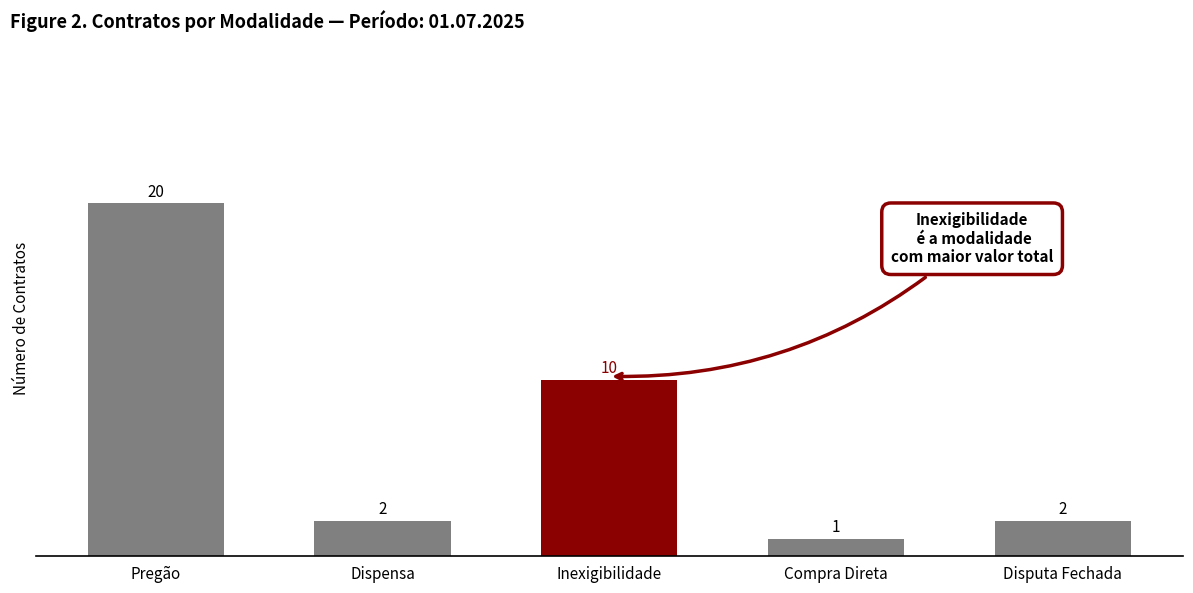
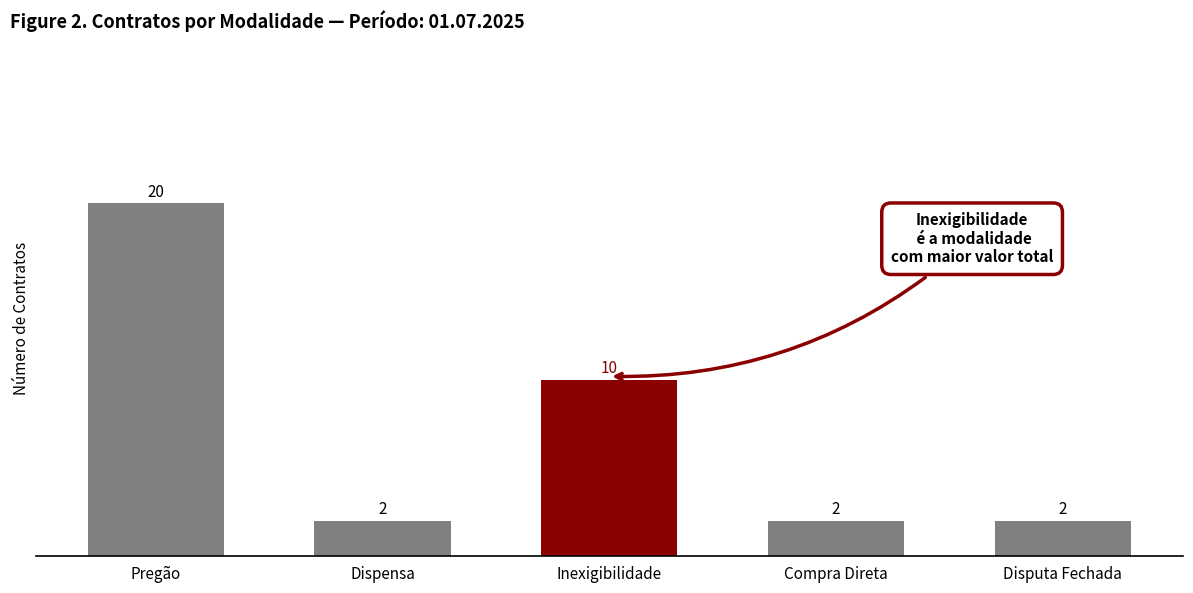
  {
    "Pregão": 20,
    "Dispensa": 2,
    "Inexigibilidade": 10,
-   "Compra Direta": 1,
+   "Compra Direta": 2,
    "Disputa Fechada": 2
  }
